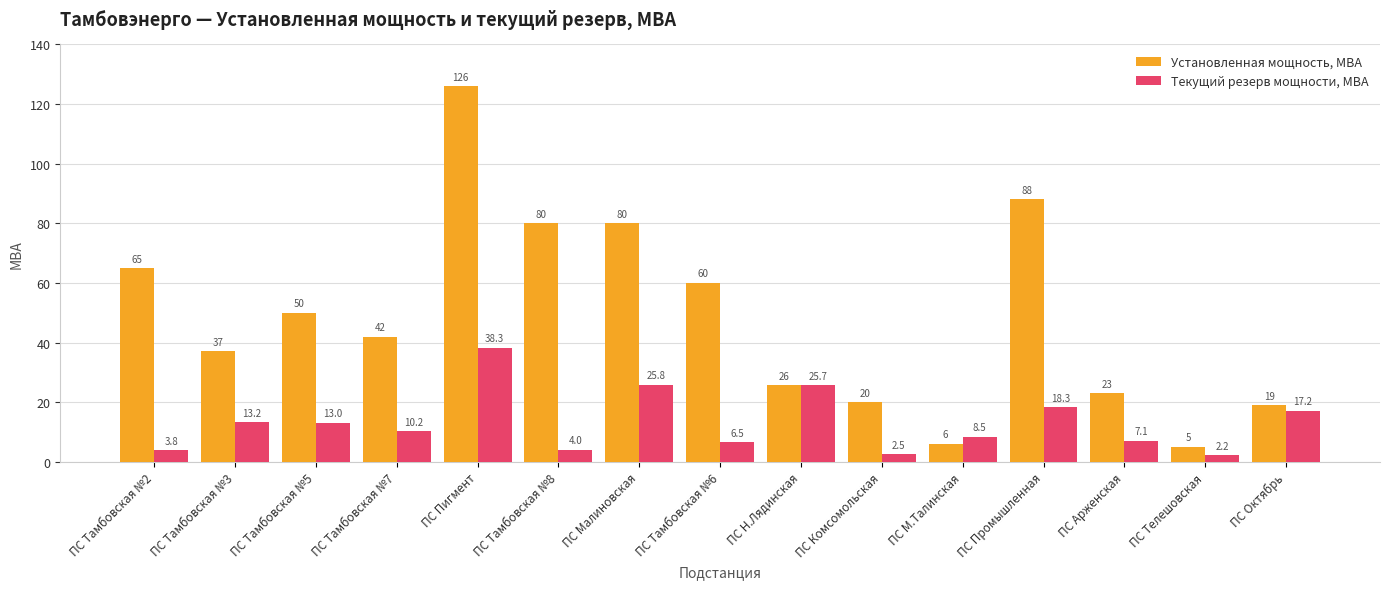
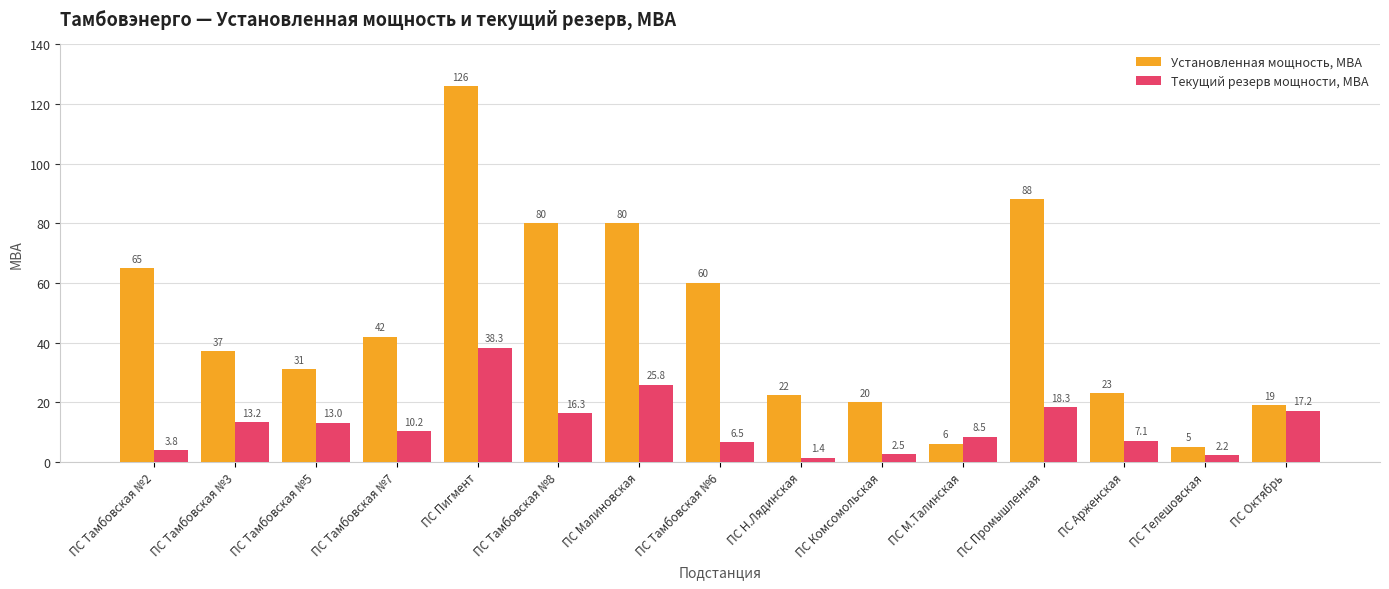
  {
    "Установленная мощность, МВА": {
      "ПС Тамбовская №2": 65,
      "ПС Тамбовская №3": 37,
-     "ПС Тамбовская №5": 50,
+     "ПС Тамбовская №5": 31,
      "ПС Тамбовская №7": 42,
      "ПС Пигмент": 126,
      "ПС Тамбовская №8": 80,
      "ПС Малиновская": 80,
      "ПС Тамбовская №6": 60,
-     "ПС Н.Лядинская": 26,
+     "ПС Н.Лядинская": 22,
      "ПС Комсомольская": 20,
      "ПС М.Талинская": 6,
      "ПС Промышленная": 88,
      "ПС Арженская": 23,
      "ПС Телешовская": 5,
      "ПС Октябрь": 19
    },
    "Текущий резерв мощности, МВА": {
      "ПС Тамбовская №2": 3.8,
      "ПС Тамбовская №3": 13.2,
      "ПС Тамбовская №5": 13.0,
      "ПС Тамбовская №7": 10.2,
      "ПС Пигмент": 38.3,
-     "ПС Тамбовская №8": 4.0,
+     "ПС Тамбовская №8": 16.3,
      "ПС Малиновская": 25.8,
      "ПС Тамбовская №6": 6.5,
-     "ПС Н.Лядинская": 25.7,
+     "ПС Н.Лядинская": 1.4,
      "ПС Комсомольская": 2.5,
      "ПС М.Талинская": 8.5,
      "ПС Промышленная": 18.3,
      "ПС Арженская": 7.1,
      "ПС Телешовская": 2.2,
      "ПС Октябрь": 17.2
    }
  }
